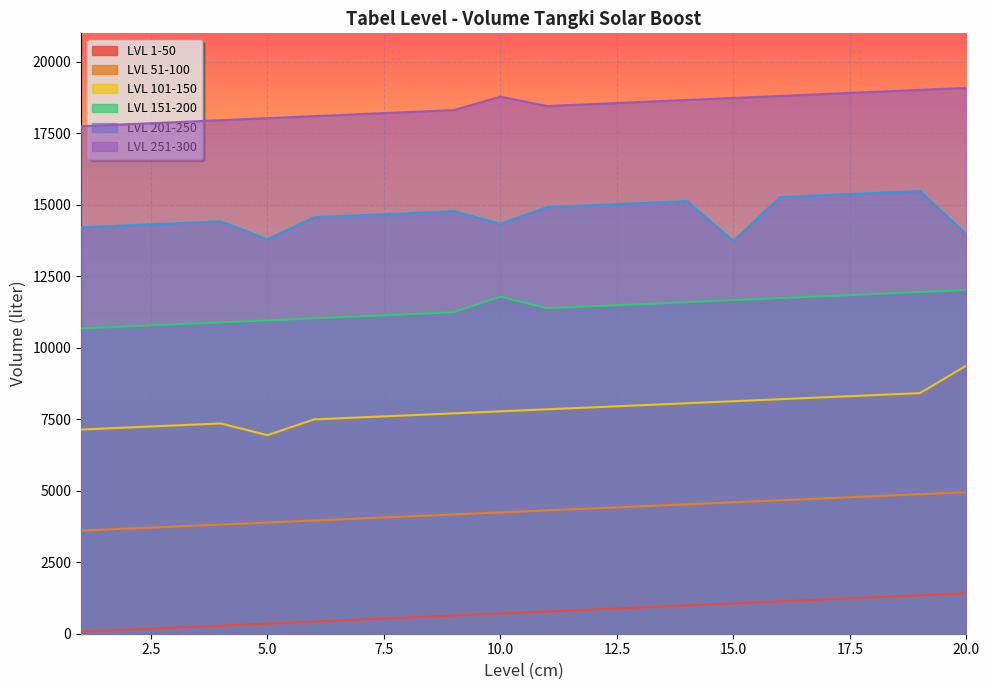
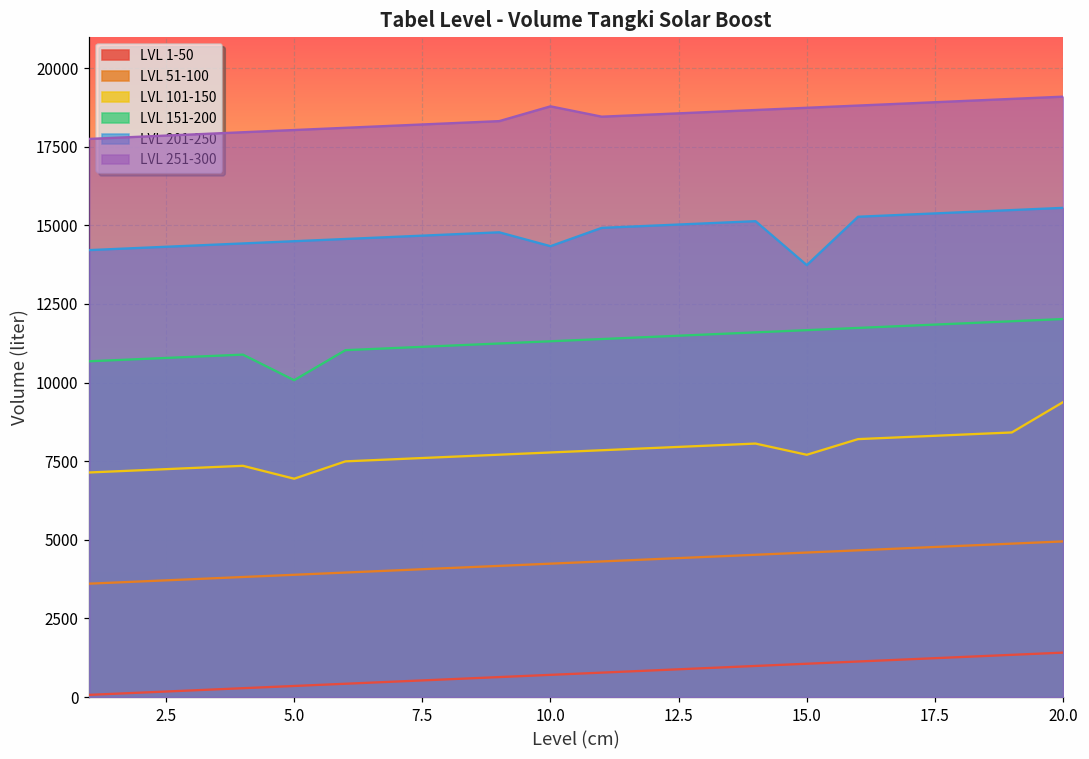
  {
    "LVL 101-150": {
      "5.0": 6900,
      "10.0": 7800,
-     "15.0": 8100,
+     "15.0": 7700,
      "20.0": 9400
    },
    "LVL 151-200": {
-     "5.0": 11000,
-     "10.0": 11800,
+     "5.0": 10100,
+     "10.0": 11300,
      "15.0": 11700,
      "20.0": 12000
    },
    "LVL 201-250": {
-     "5.0": 13800,
+     "5.0": 14500,
      "10.0": 14300,
      "15.0": 13700,
-     "20.0": 14000
+     "20.0": 15600
    },
    "LVL 251-300": {
      "5.0": 18000,
      "10.0": 18800,
      "15.0": 18700,
      "20.0": 19100
    }
  }
